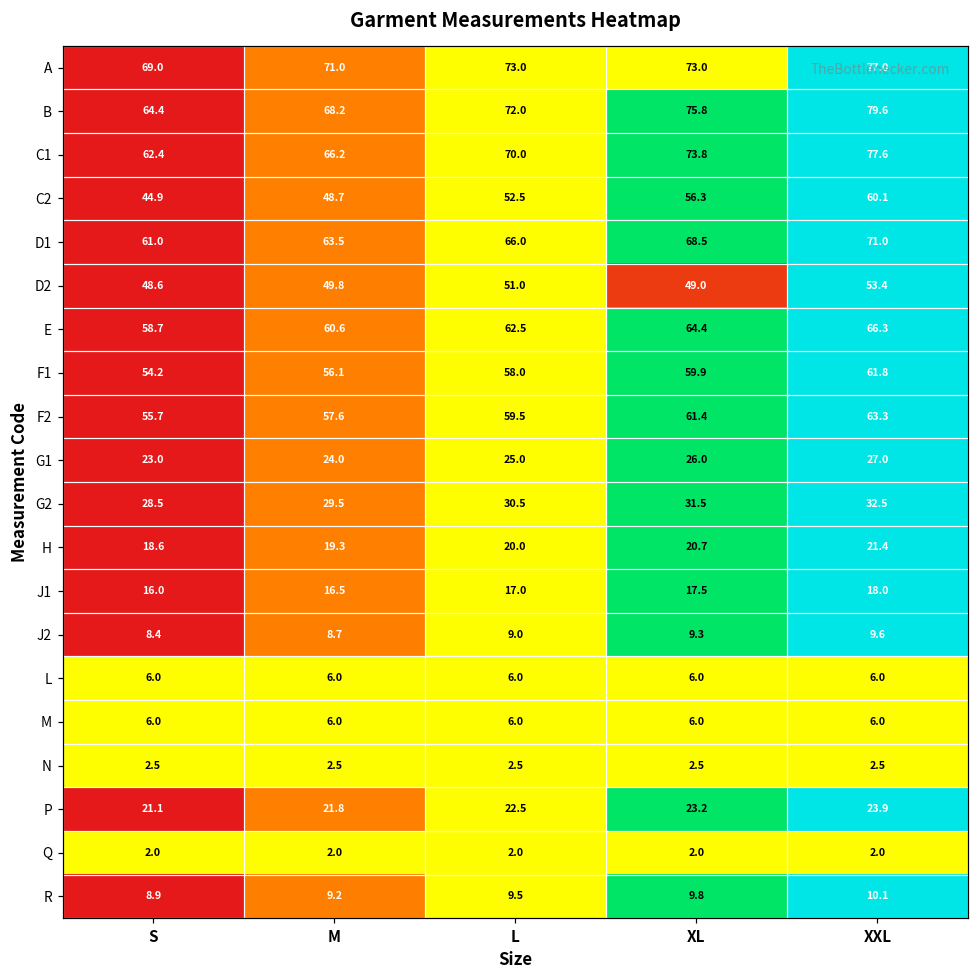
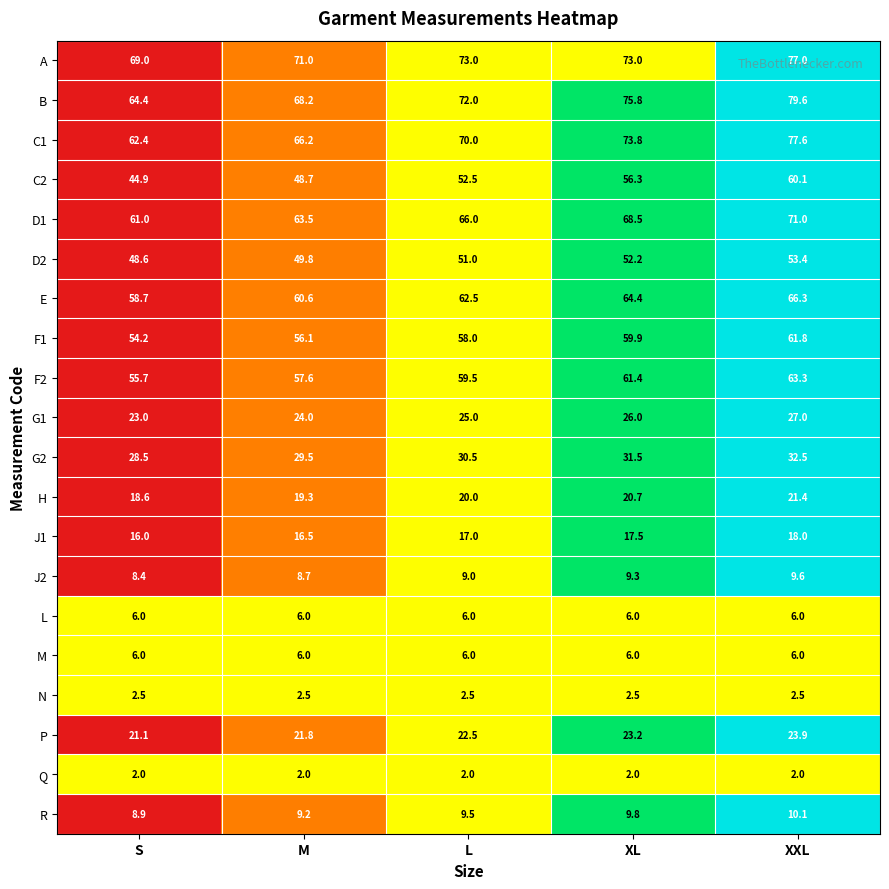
  {
    "A": {
      "S": 69.0,
      "M": 71.0,
      "L": 73.0,
      "XL": 73.0
    },
    "B": {
      "S": 64.4,
      "M": 68.2,
      "L": 72.0,
      "XL": 75.8,
      "XXL": 79.6
    },
    "C1": {
      "S": 62.4,
      "M": 66.2,
      "L": 70.0,
      "XL": 73.8,
      "XXL": 77.6
    },
    "C2": {
      "S": 44.9,
      "M": 48.7,
      "L": 52.5,
      "XL": 56.3,
      "XXL": 60.1
    },
    "D1": {
      "S": 61.0,
      "M": 63.5,
      "L": 66.0,
      "XL": 68.5,
      "XXL": 71.0
    },
    "D2": {
      "S": 48.6,
      "M": 49.8,
      "L": 51.0,
-     "XL": 49.0,
+     "XL": 52.2,
      "XXL": 53.4
    },
    "E": {
      "S": 58.7,
      "M": 60.6,
      "L": 62.5,
      "XL": 64.4,
      "XXL": 66.3
    },
    "F1": {
      "S": 54.2,
      "M": 56.1,
      "L": 58.0,
      "XL": 59.9,
      "XXL": 61.8
    },
    "F2": {
      "S": 55.7,
      "M": 57.6,
      "L": 59.5,
      "XL": 61.4,
      "XXL": 63.3
    },
    "G1": {
      "S": 23.0,
      "M": 24.0,
      "L": 25.0,
      "XL": 26.0,
      "XXL": 27.0
    },
    "G2": {
      "S": 28.5,
      "M": 29.5,
      "L": 30.5,
      "XL": 31.5,
      "XXL": 32.5
    },
    "H": {
      "S": 18.6,
      "M": 19.3,
      "L": 20.0,
      "XL": 20.7,
      "XXL": 21.4
    },
    "J1": {
      "S": 16.0,
      "M": 16.5,
      "L": 17.0,
      "XL": 17.5,
      "XXL": 18.0
    },
    "J2": {
      "S": 8.4,
      "M": 8.7,
      "L": 9.0,
      "XL": 9.3,
      "XXL": 9.6
    },
    "L": {
      "S": 6.0,
      "M": 6.0,
      "L": 6.0,
      "XL": 6.0,
      "XXL": 6.0
    },
    "M": {
      "S": 6.0,
      "M": 6.0,
      "L": 6.0,
      "XL": 6.0,
      "XXL": 6.0
    },
    "N": {
      "S": 2.5,
      "M": 2.5,
      "L": 2.5,
      "XL": 2.5,
      "XXL": 2.5
    },
    "P": {
      "S": 21.1,
      "M": 21.8,
      "L": 22.5,
      "XL": 23.2,
      "XXL": 23.9
    },
    "Q": {
      "S": 2.0,
      "M": 2.0,
      "L": 2.0,
      "XL": 2.0,
      "XXL": 2.0
    },
    "R": {
      "S": 8.9,
      "M": 9.2,
      "L": 9.5,
      "XL": 9.8,
      "XXL": 10.1
    }
  }
